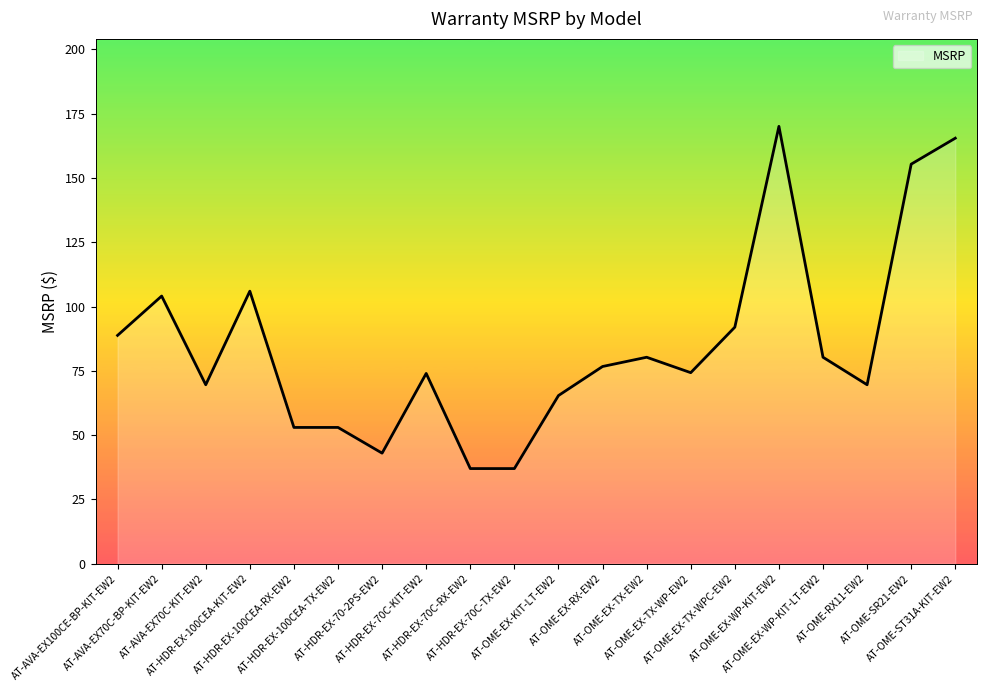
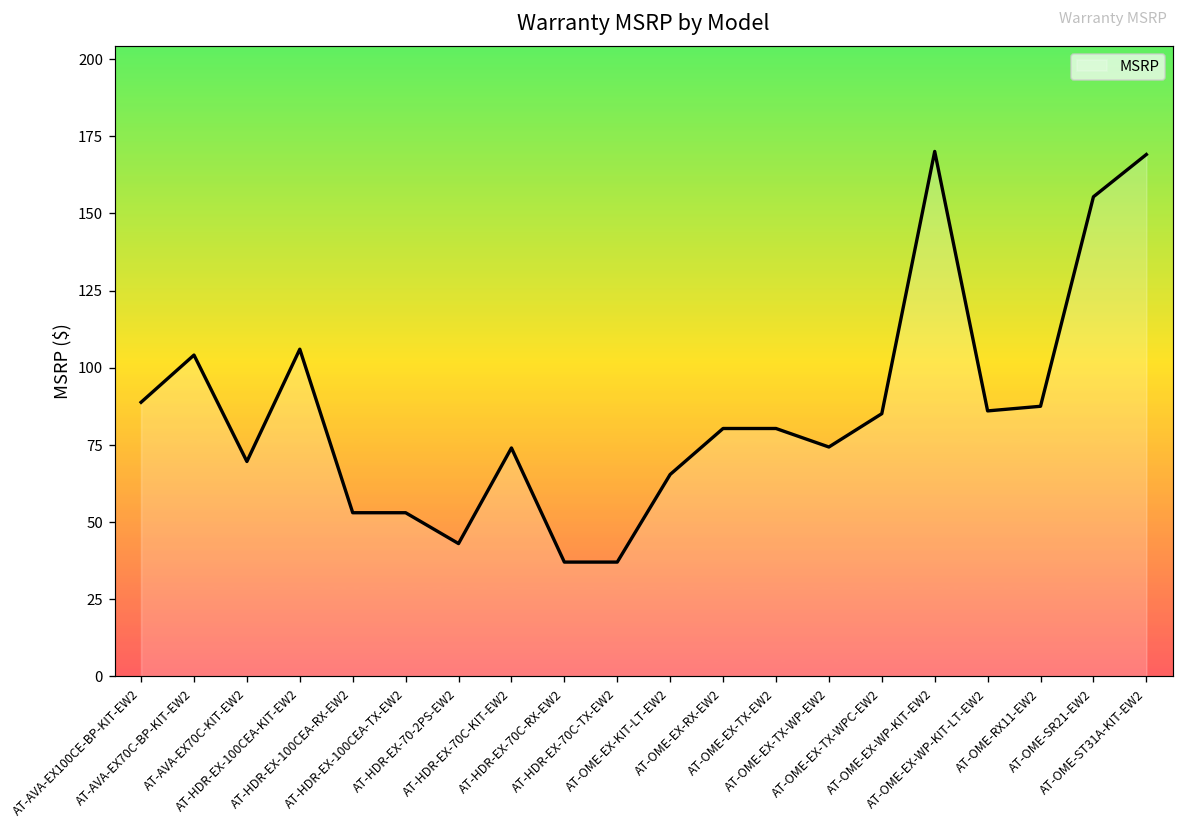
  {
    "AT-AVA-EX100CE-BP-KIT-EW2": 89,
    "AT-AVA-EX70C-BP-KIT-EW2": 104,
    "AT-AVA-EX70C-KIT-EW2": 70,
    "AT-HDR-EX-100CEA-KIT-EW2": 106,
    "AT-HDR-EX-100CEA-RX-EW2": 53,
    "AT-HDR-EX-100CEA-TX-EW2": 53,
    "AT-HDR-EX-70-2PS-EW2": 43,
    "AT-HDR-EX-70C-KIT-EW2": 74,
    "AT-HDR-EX-70C-RX-EW2": 37,
    "AT-HDR-EX-70C-TX-EW2": 37,
    "AT-OME-EX-KIT-LT-EW2": 65,
-   "AT-OME-EX-RX-EW2": 77,
+   "AT-OME-EX-RX-EW2": 80,
    "AT-OME-EX-TX-EW2": 80,
    "AT-OME-EX-TX-WP-EW2": 74,
-   "AT-OME-EX-TX-WPC-EW2": 92,
+   "AT-OME-EX-TX-WPC-EW2": 85,
    "AT-OME-EX-WP-KIT-EW2": 170,
-   "AT-OME-EX-WP-KIT-LT-EW2": 80,
-   "AT-OME-RX11-EW2": 70,
+   "AT-OME-EX-WP-KIT-LT-EW2": 86,
+   "AT-OME-RX11-EW2": 88,
    "AT-OME-SR21-EW2": 155,
-   "AT-OME-ST31A-KIT-EW2": 166
+   "AT-OME-ST31A-KIT-EW2": 169
  }
